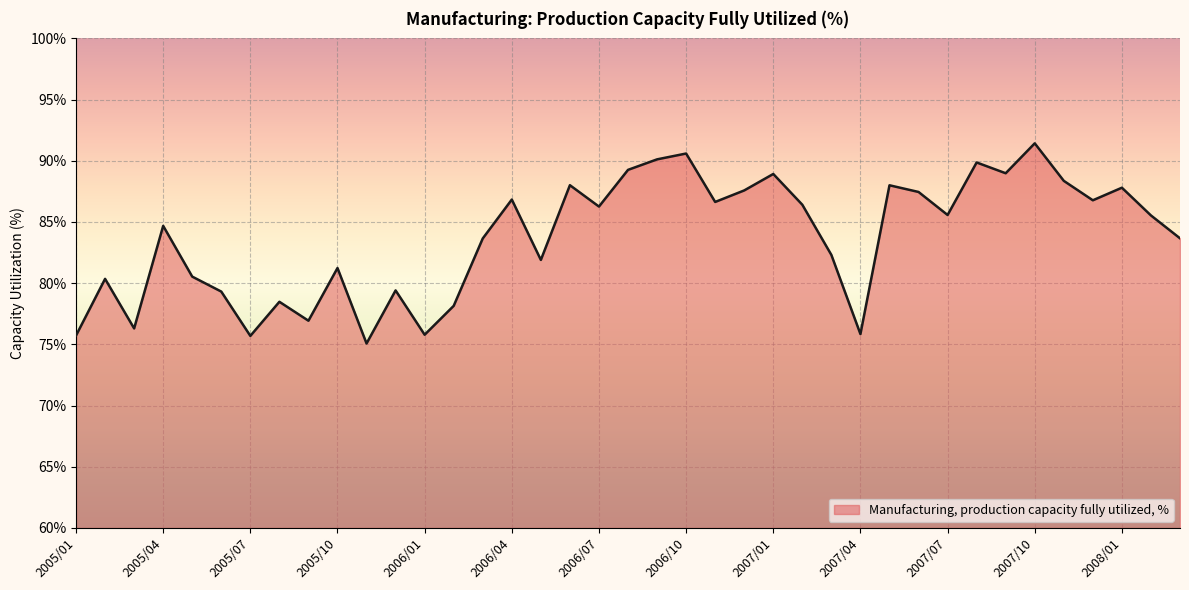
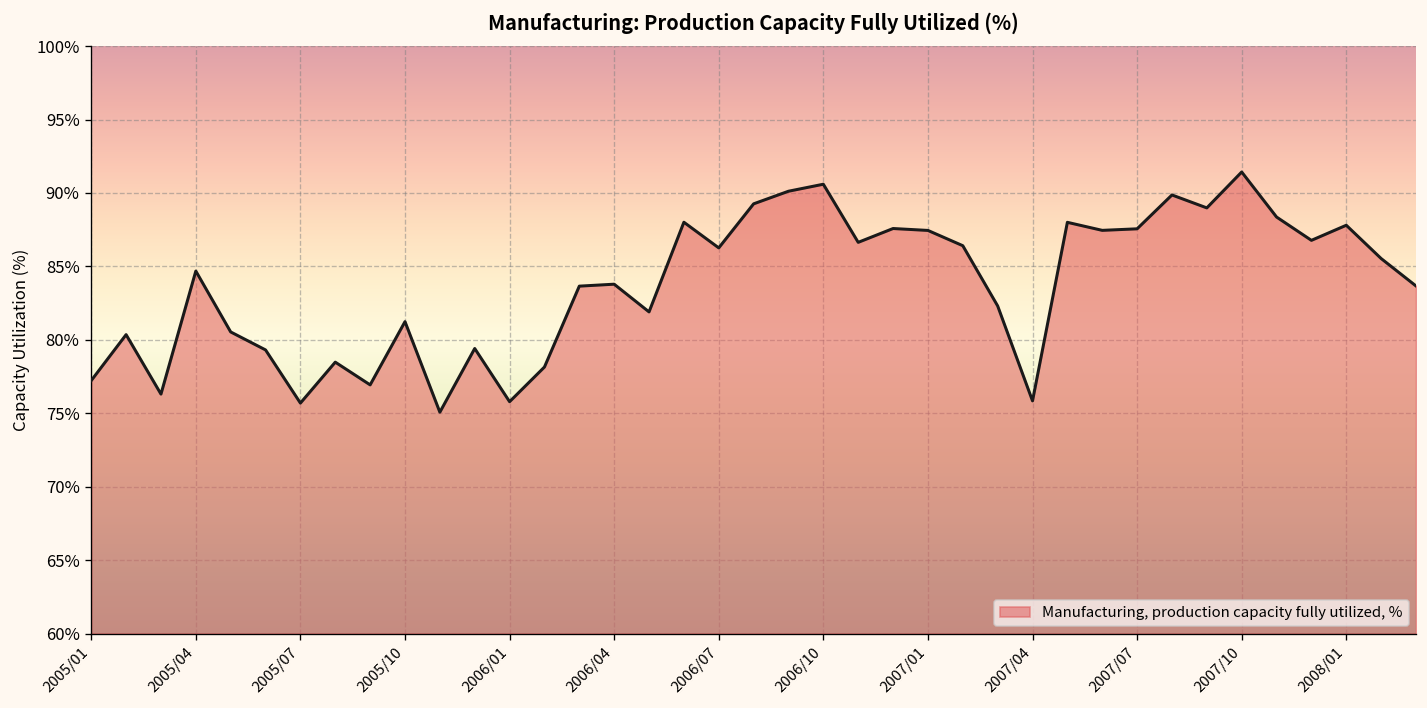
  {
-   "2005/01": "75.7%",
+   "2005/01": "77.2%",
    "2005/04": "84.7%",
    "2005/07": "75.7%",
    "2005/10": "81.2%",
    "2006/01": "75.8%",
-   "2006/04": "86.8%",
+   "2006/04": "83.8%",
    "2006/07": "86.3%",
    "2006/10": "90.6%",
-   "2007/01": "88.9%",
+   "2007/01": "87.4%",
    "2007/04": "75.8%",
-   "2007/07": "85.6%",
+   "2007/07": "87.6%",
    "2007/10": "91.4%",
    "2008/01": "87.8%"
  }
